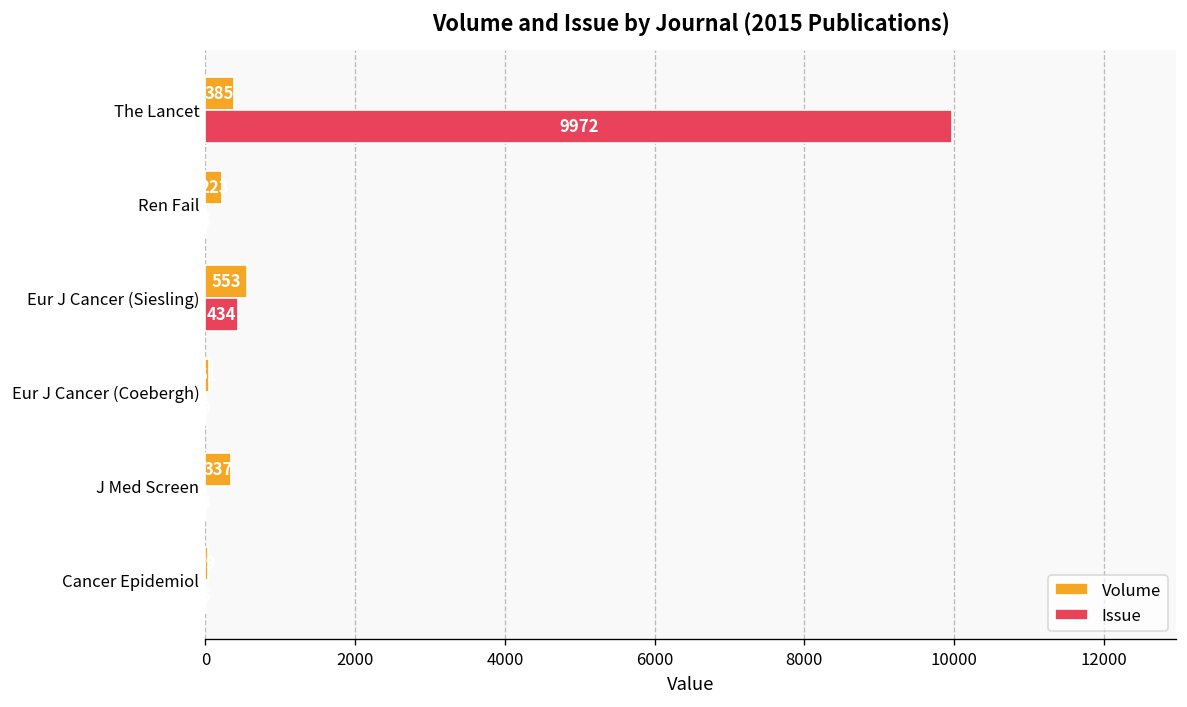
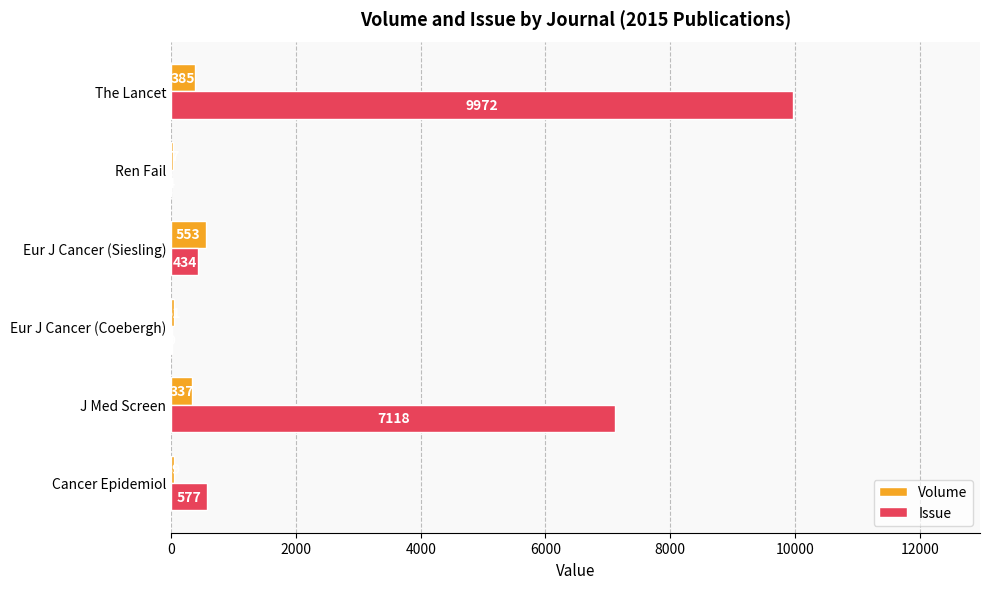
  {
    "Volume": {
-     "Ren Fail": 200,
+     "Ren Fail": 0,
      "Eur J Cancer (Coebergh)": 100
    },
    "Issue": {
-     "J Med Screen": 0,
-     "Cancer Epidemiol": 0
+     "J Med Screen": 7100,
+     "Cancer Epidemiol": 600
    }
  }
